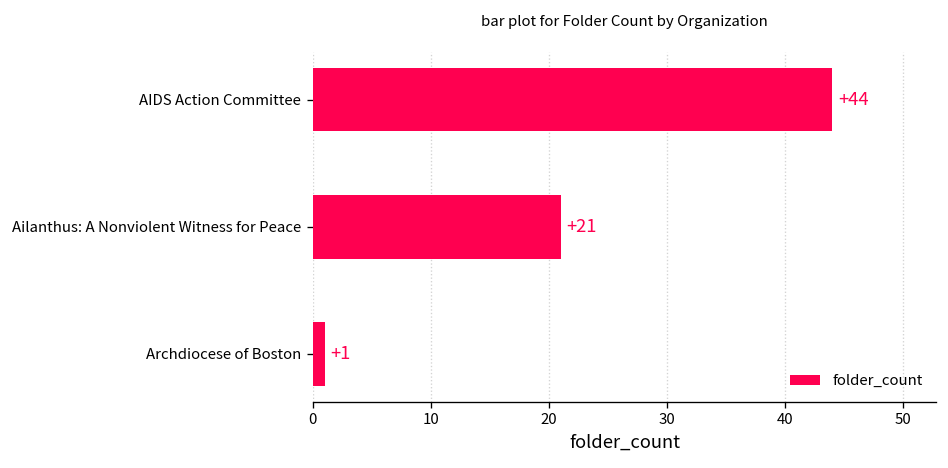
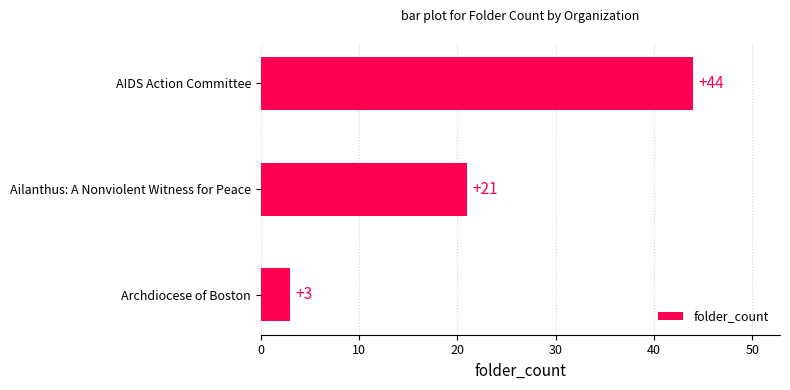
  {
    "AIDS Action Committee": "+44",
    "Ailanthus: A Nonviolent Witness for Peace": "+21",
-   "Archdiocese of Boston": "+1"
+   "Archdiocese of Boston": "+3"
  }
